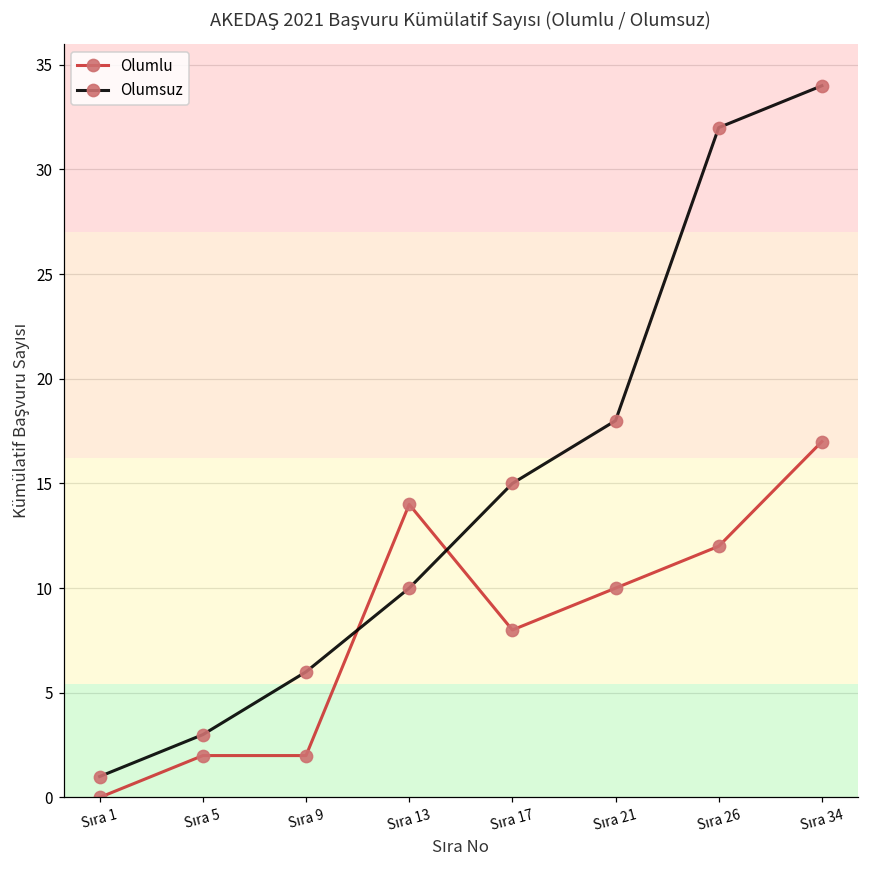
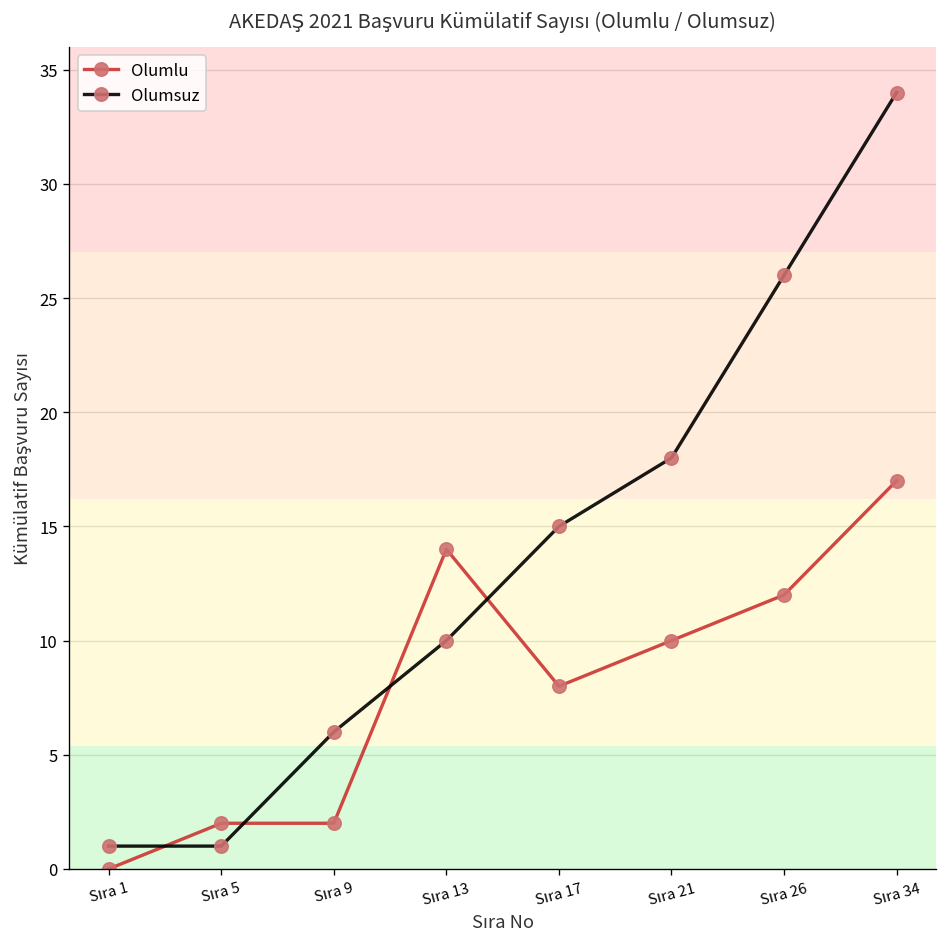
  {
    "Olumlu": {
      "Sıra 1": 0,
      "Sıra 5": 2,
      "Sıra 9": 2,
      "Sıra 13": 14,
      "Sıra 17": 8,
      "Sıra 21": 10,
      "Sıra 26": 12,
      "Sıra 34": 17
    },
    "Olumsuz": {
      "Sıra 1": 1,
-     "Sıra 5": 3,
+     "Sıra 5": 1,
      "Sıra 9": 6,
      "Sıra 13": 10,
      "Sıra 17": 15,
      "Sıra 21": 18,
-     "Sıra 26": 32,
+     "Sıra 26": 26,
      "Sıra 34": 34
    }
  }
